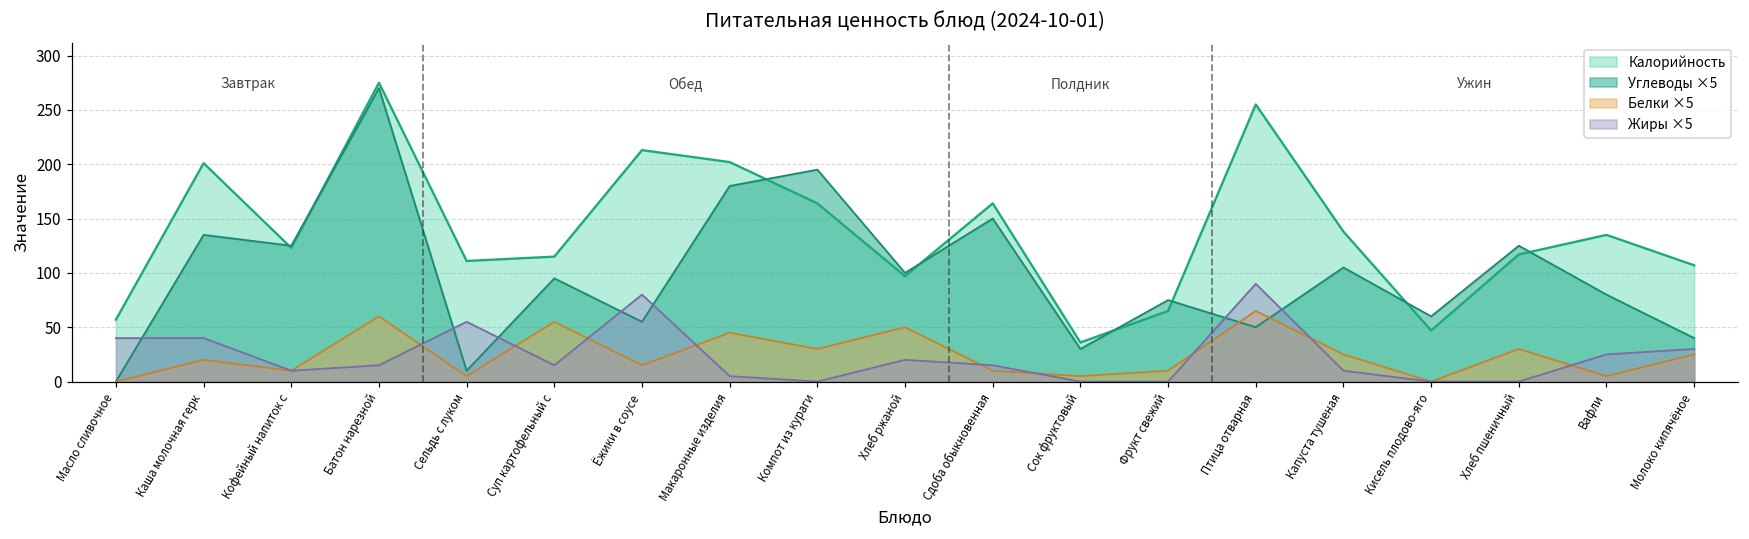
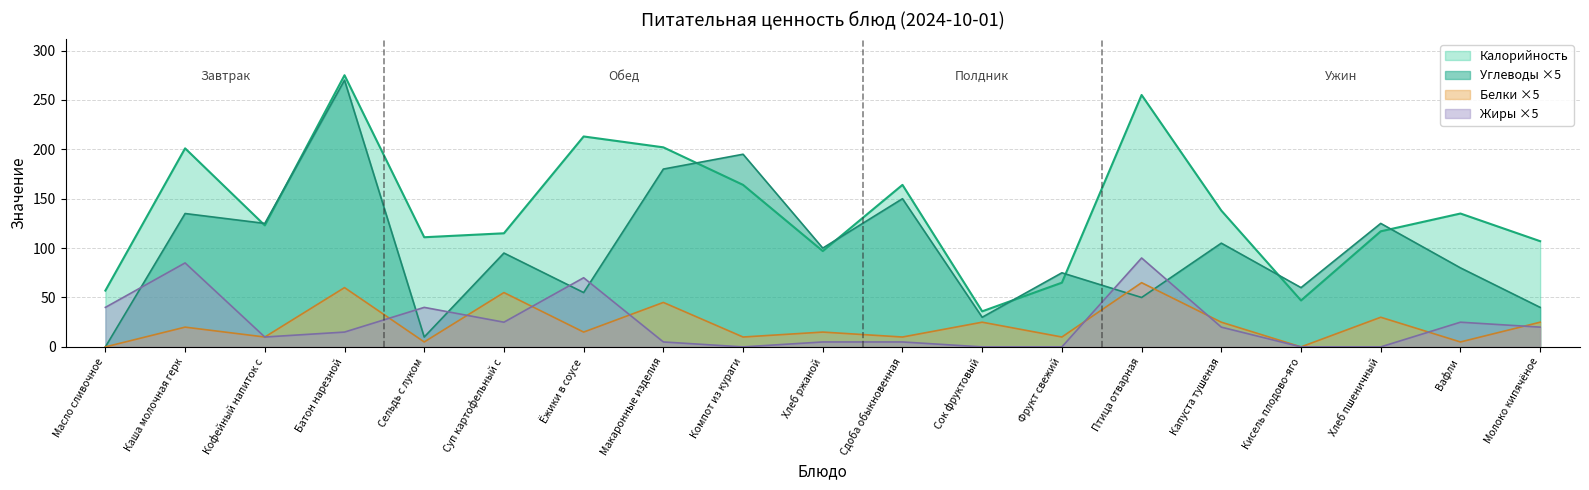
  {
    "Белки ×5": {
      "Каша молочная герк": 20,
      "Батон нарезной": 60,
      "Сельдь с луком": 10,
      "Суп картофельный с": 60,
      "Ёжики в соусе": 20,
      "Макаронные изделия": 50,
-     "Компот из кураги": 30,
-     "Хлеб ржаной": 50,
+     "Компот из кураги": 10,
+     "Хлеб ржаной": 20,
      "Сдоба обыкновенная": 10,
-     "Сок фруктовый": 10,
+     "Сок фруктовый": 30,
      "Фрукт свежий": 10,
      "Птица отварная": 70,
      "Капуста тушеная": 30,
      "Хлеб пшеничный": 30,
      "Вафли": 10,
      "Молоко кипячёное": 30
    },
    "Жиры ×5": {
      "Масло сливочное": 40,
-     "Каша молочная герк": 40,
+     "Каша молочная герк": 90,
      "Батон нарезной": 20,
-     "Сельдь с луком": 60,
-     "Суп картофельный с": 20,
-     "Ёжики в соусе": 80,
+     "Сельдь с луком": 40,
+     "Суп картофельный с": 30,
+     "Ёжики в соусе": 70,
      "Макаронные изделия": 10,
      "Компот из кураги": 0,
-     "Хлеб ржаной": 20,
-     "Сдоба обыкновенная": 20,
+     "Хлеб ржаной": 10,
+     "Сдоба обыкновенная": 10,
      "Сок фруктовый": 0,
      "Фрукт свежий": 0,
      "Птица отварная": 90,
-     "Капуста тушеная": 10,
+     "Капуста тушеная": 20,
      "Хлеб пшеничный": 0,
      "Вафли": 30,
-     "Молоко кипячёное": 30
+     "Молоко кипячёное": 20
    }
  }
